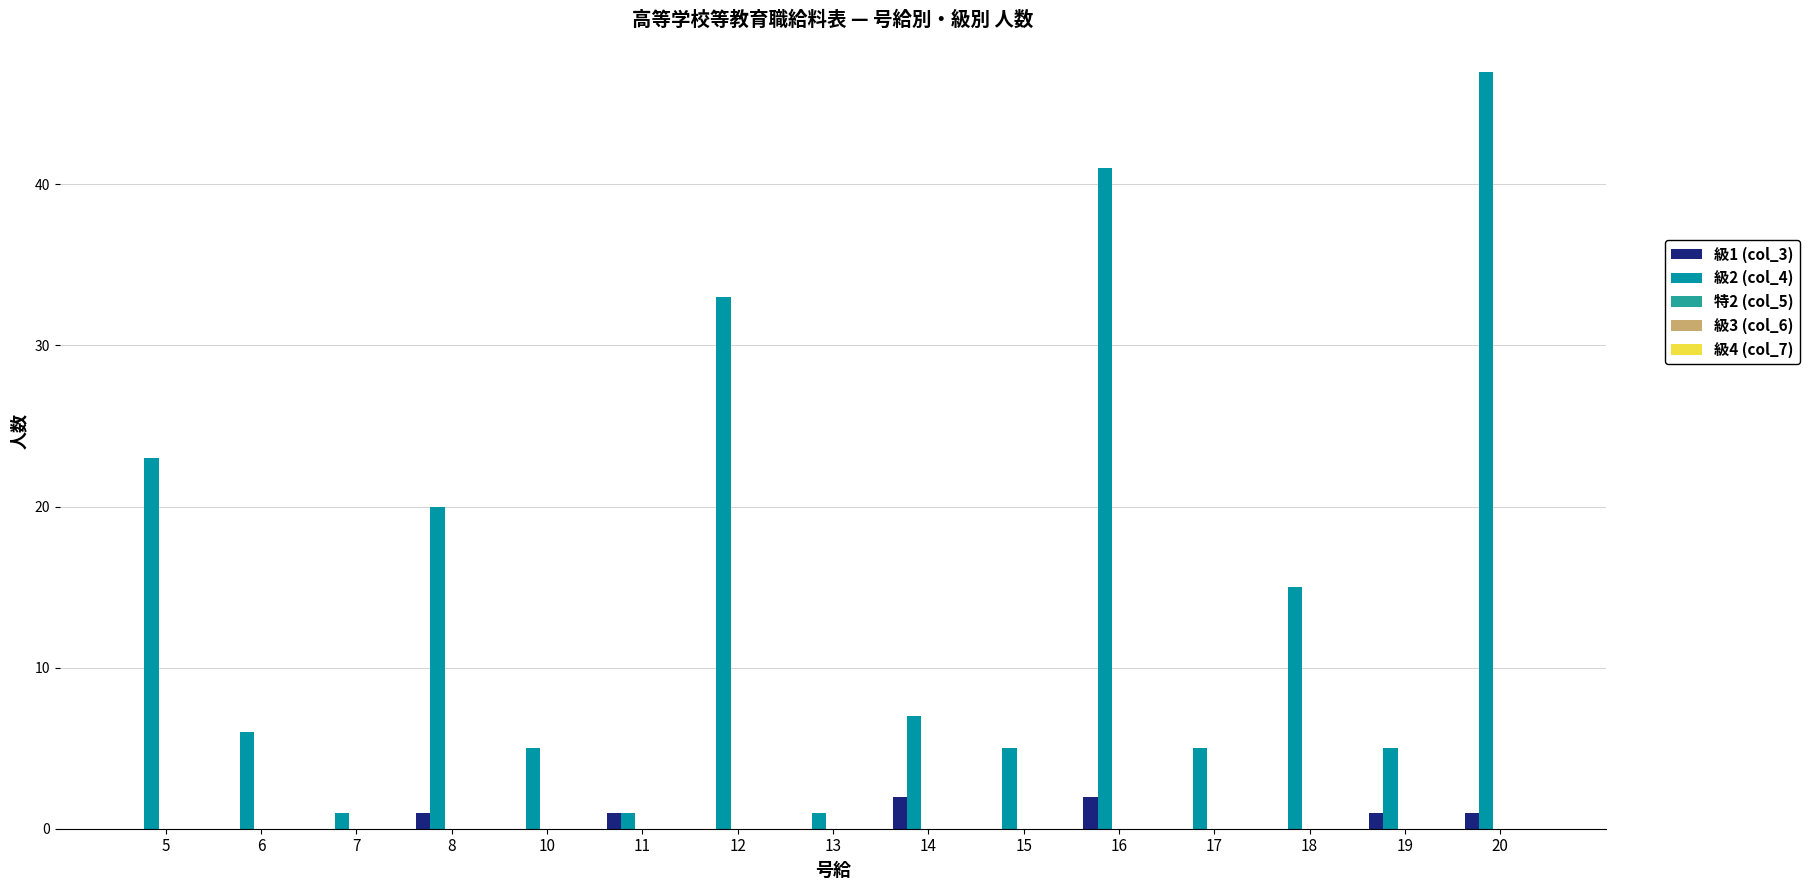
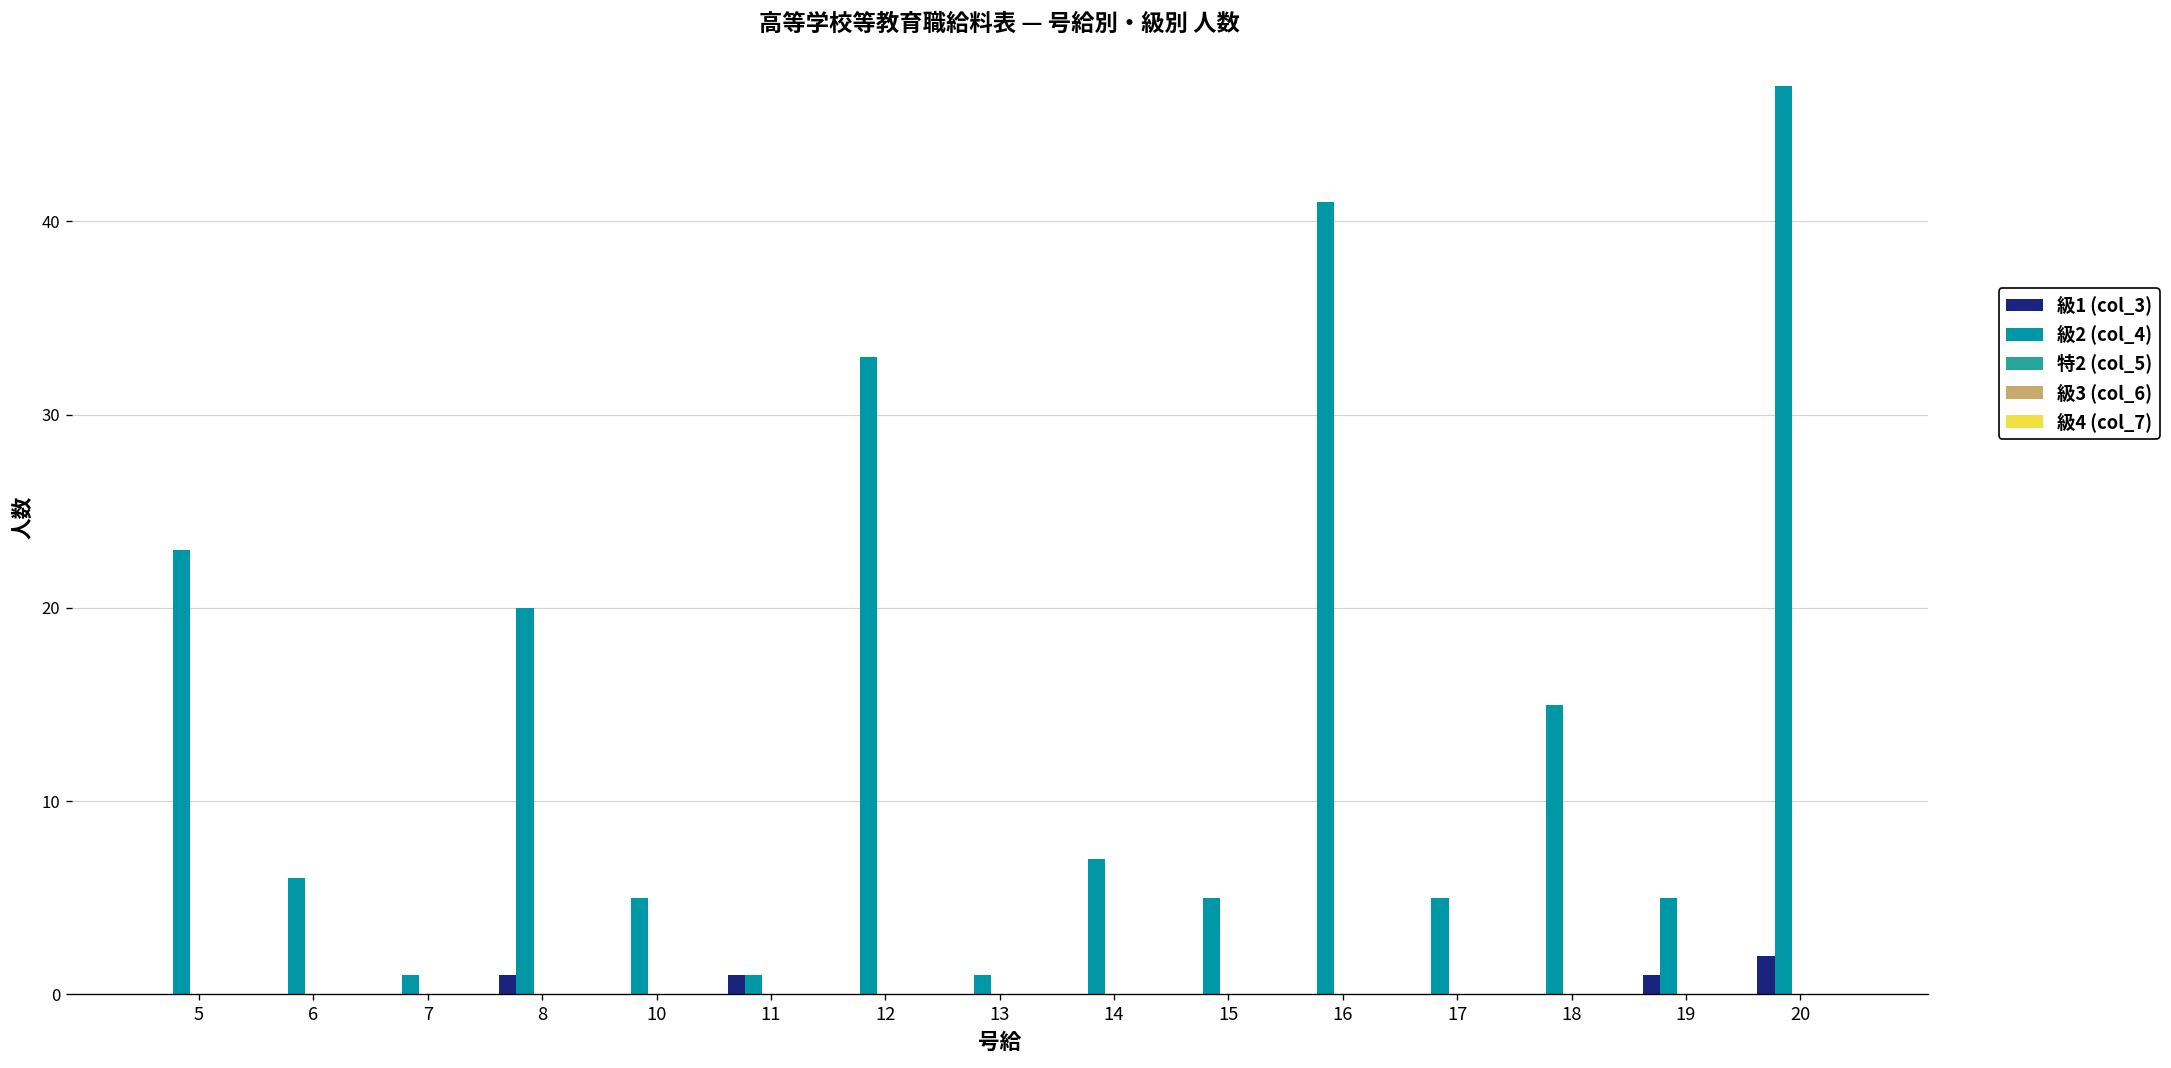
  {
    "級1 (col_3)": {
      "5": 0,
      "6": 0,
      "7": 0,
      "8": 1,
      "10": 0,
      "11": 1,
      "12": 0,
      "13": 0,
-     "14": 2,
+     "14": 0,
      "15": 0,
-     "16": 2,
+     "16": 0,
      "17": 0,
      "18": 0,
      "19": 1,
-     "20": 1
+     "20": 2
    },
    "級3 (col_6)": {
      "5": 0,
      "6": 0,
      "7": 0,
      "8": 0,
      "10": 0,
      "11": 0,
      "12": 0,
      "13": 0,
      "14": 0,
      "15": 0,
      "16": 0,
      "17": 0,
      "18": 0,
      "19": 0,
      "20": 0
    },
    "級4 (col_7)": {
      "5": 0,
      "6": 0,
      "7": 0,
      "8": 0,
      "10": 0,
      "11": 0,
      "12": 0,
      "13": 0,
      "14": 0,
      "15": 0,
      "16": 0,
      "17": 0,
      "18": 0,
      "19": 0,
      "20": 0
    }
  }
